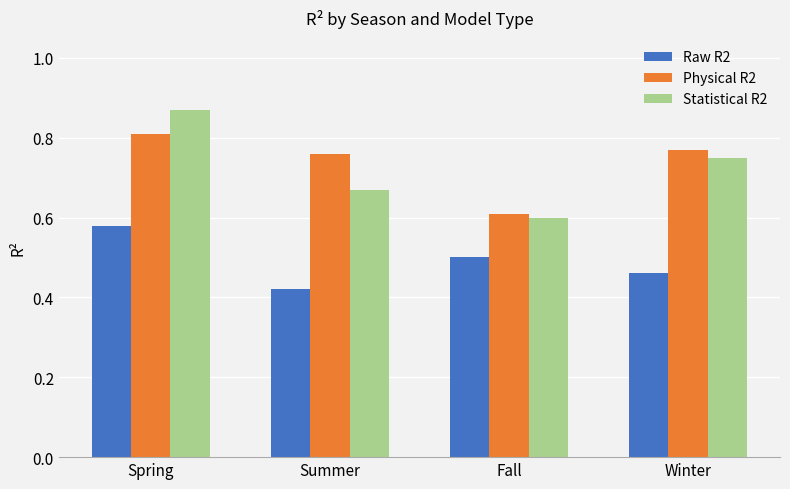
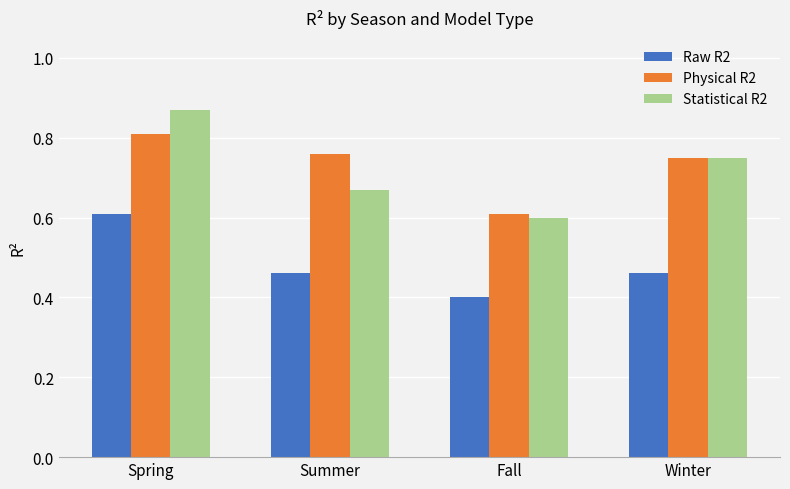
  {
    "Raw R2": {
-     "Spring": 0.58,
-     "Summer": 0.42,
-     "Fall": 0.5,
+     "Spring": 0.61,
+     "Summer": 0.46,
+     "Fall": 0.4,
      "Winter": 0.46
    },
    "Physical R2": {
      "Spring": 0.81,
      "Summer": 0.76,
      "Fall": 0.61,
-     "Winter": 0.77
+     "Winter": 0.75
    },
    "Statistical R2": {
      "Spring": 0.87,
      "Summer": 0.67,
      "Fall": 0.60,
      "Winter": 0.75
    }
  }
